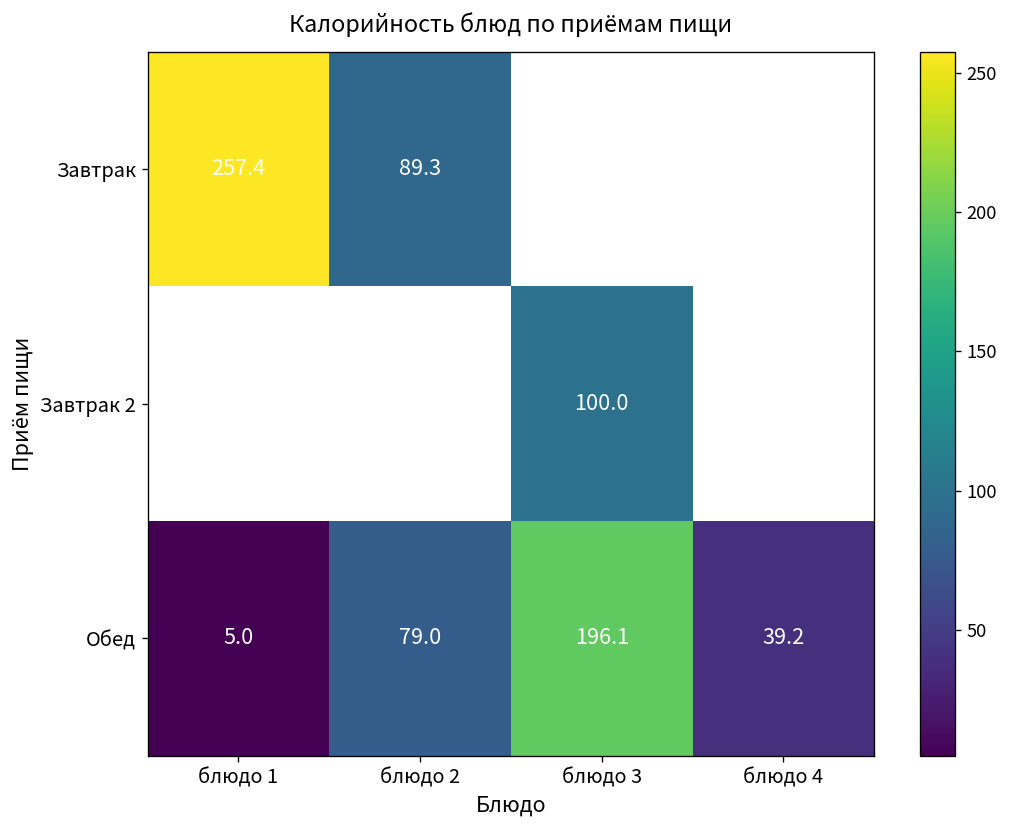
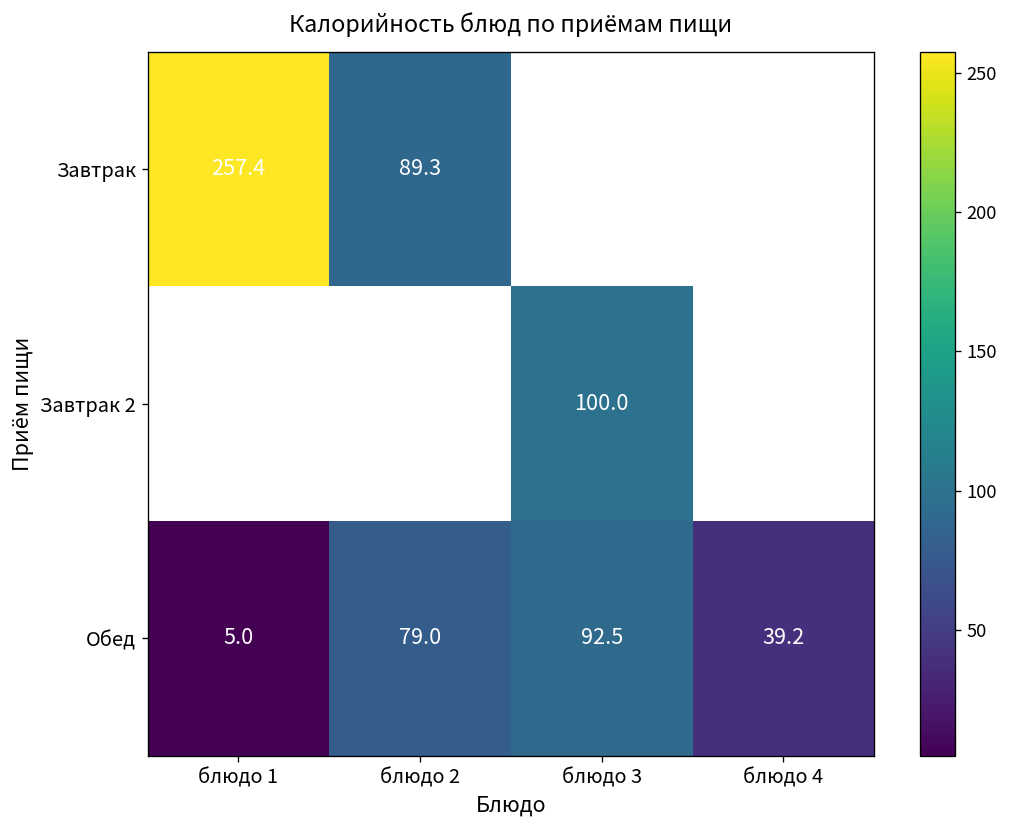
  {
    "Завтрак": {
      "блюдо 1": 257.4,
      "блюдо 2": 89.3
    },
    "Завтрак 2": {
      "блюдо 3": 100.0
    },
    "Обед": {
      "блюдо 1": 5.0,
      "блюдо 2": 79.0,
-     "блюдо 3": 196.1,
+     "блюдо 3": 92.5,
      "блюдо 4": 39.2
    }
  }
